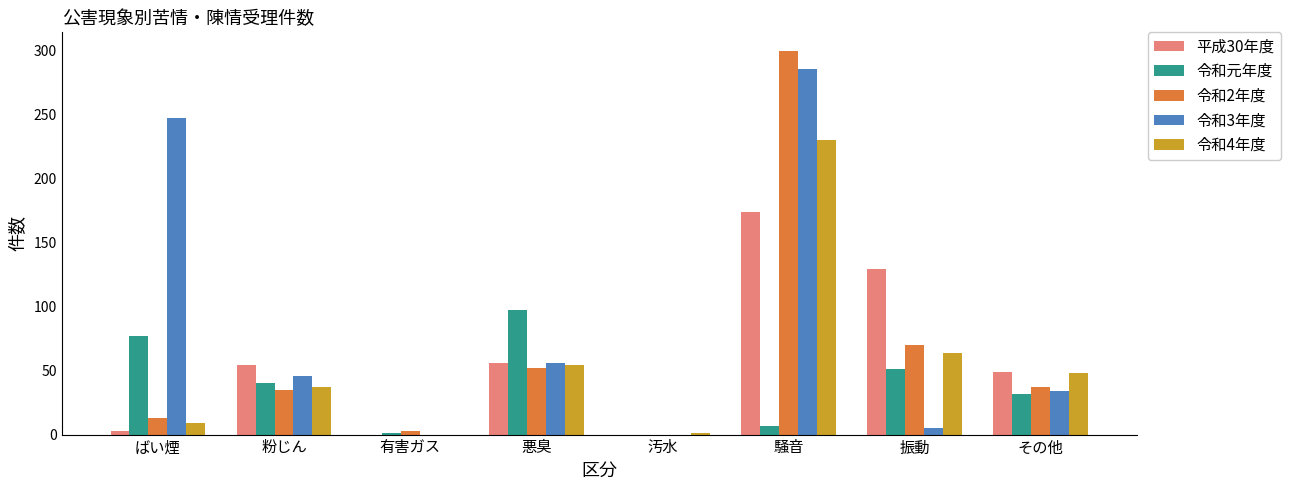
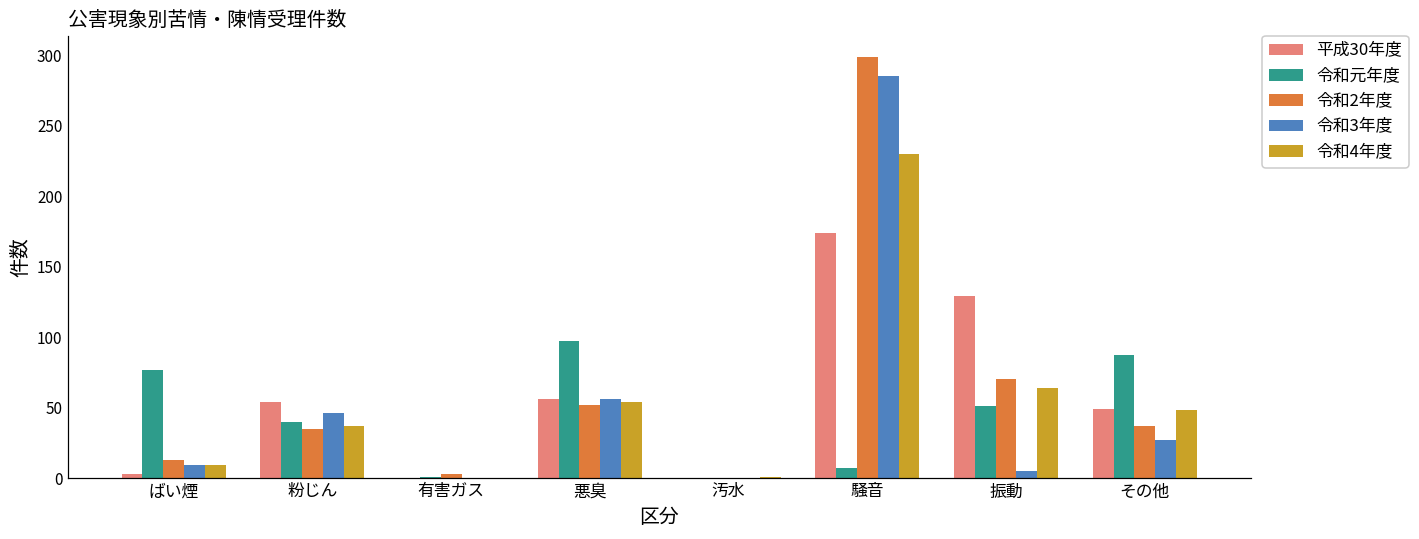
  {
    "平成30年度": {
      "ばい煙": 3,
      "粉じん": 54,
      "有害ガス": 0,
      "悪臭": 56,
      "汚水": 0,
      "騒音": 174,
      "振動": 129,
      "その他": 49
    },
    "令和元年度": {
      "ばい煙": 77,
      "粉じん": 40,
      "悪臭": 97,
      "汚水": 0,
      "騒音": 7,
      "振動": 51,
-     "その他": 32
+     "その他": 87
    },
    "令和3年度": {
-     "ばい煙": 247,
+     "ばい煙": 9,
      "粉じん": 46,
      "有害ガス": 0,
      "悪臭": 56,
      "汚水": 0,
      "騒音": 285,
      "振動": 5,
-     "その他": 34
+     "その他": 27
    }
  }
